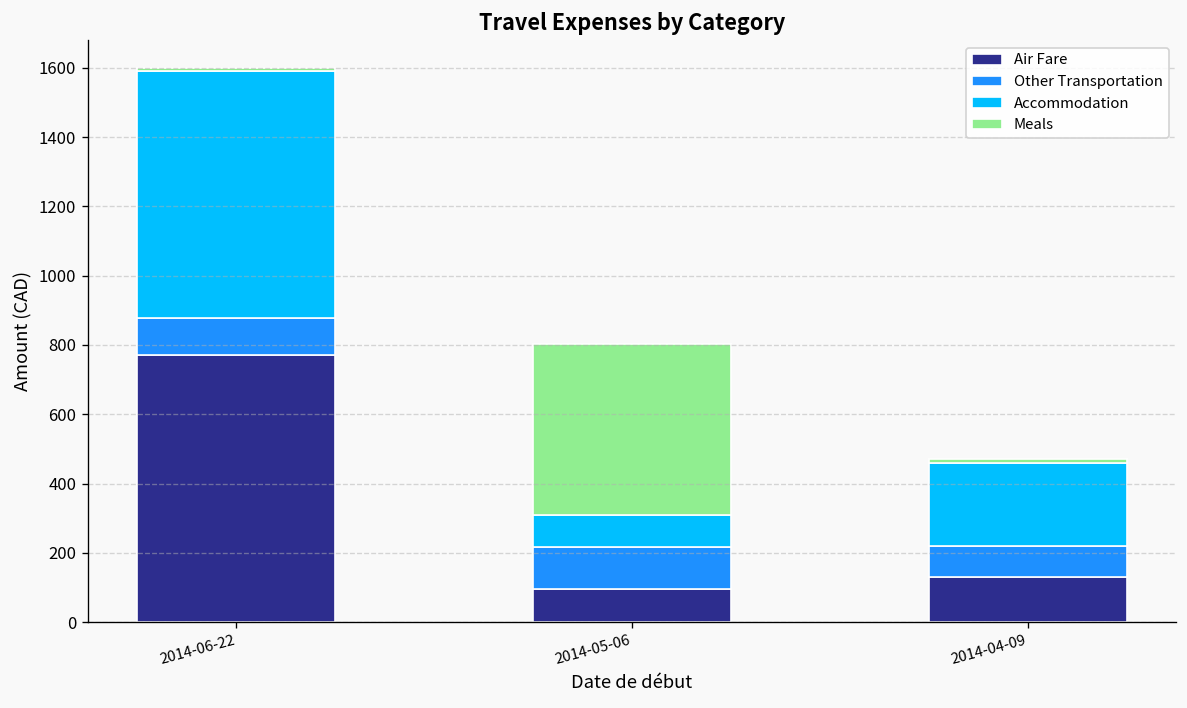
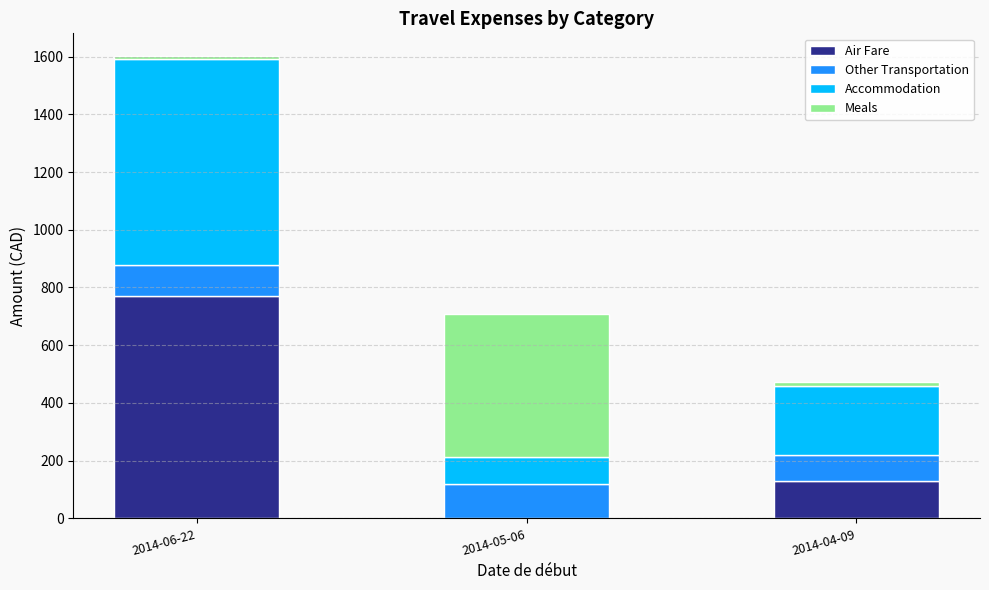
  {
    "Air Fare": {
      "2014-06-22": 770,
-     "2014-05-06": 100,
+     "2014-05-06": 0,
      "2014-04-09": 130
    },
    "Meals": {
      "2014-05-06": 500,
      "2014-04-09": 10
    }
  }
